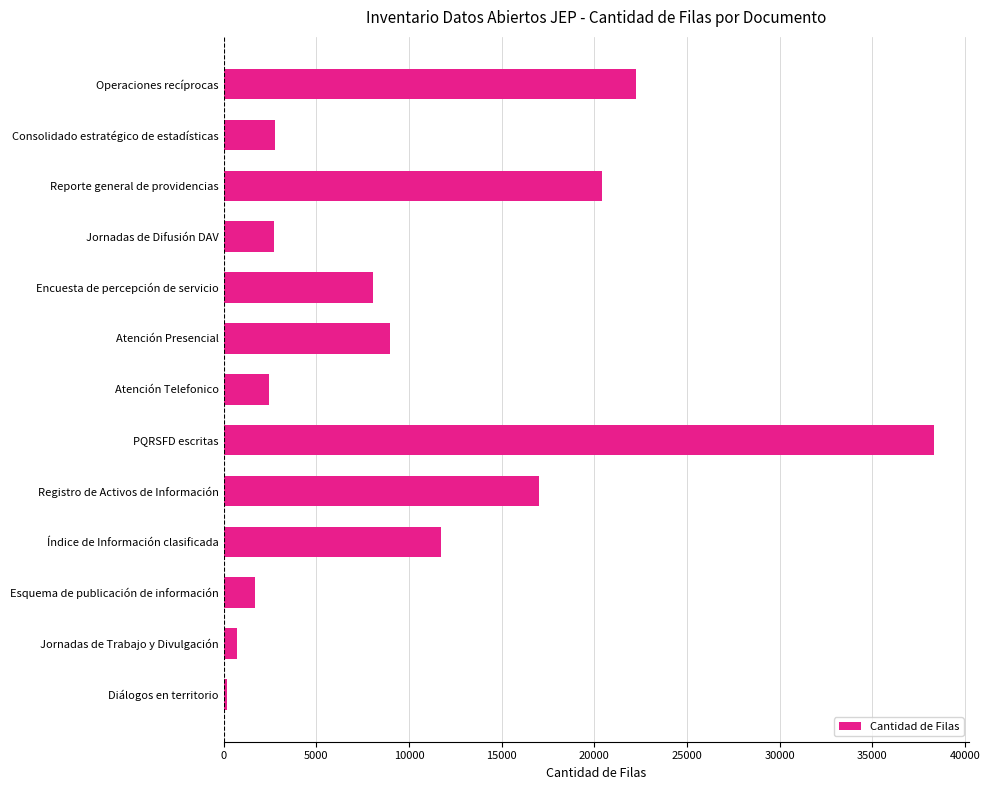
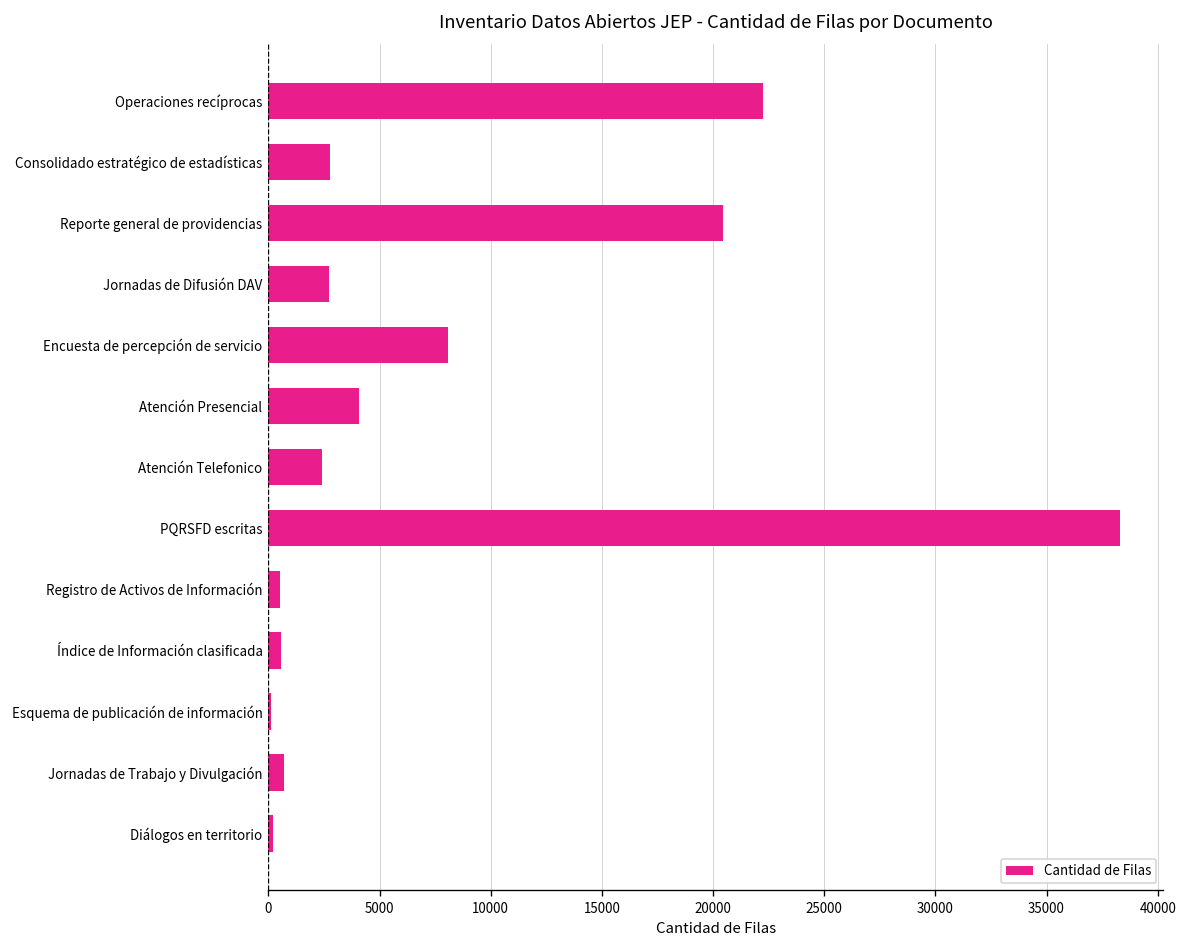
  {
    "Operaciones recíprocas": 22200,
    "Consolidado estratégico de estadísticas": 2800,
    "Reporte general de providencias": 20400,
    "Jornadas de Difusión DAV": 2700,
    "Encuesta de percepción de servicio": 8100,
-   "Atención Presencial": 9000,
+   "Atención Presencial": 4100,
    "Atención Telefonico": 2400,
    "PQRSFD escritas": 38300,
-   "Registro de Activos de Información": 17000,
-   "Índice de Información clasificada": 11700,
-   "Esquema de publicación de información": 1700,
+   "Registro de Activos de Información": 500,
+   "Índice de Información clasificada": 600,
+   "Esquema de publicación de información": 100,
    "Jornadas de Trabajo y Divulgación": 700,
    "Diálogos en territorio": 200
  }
